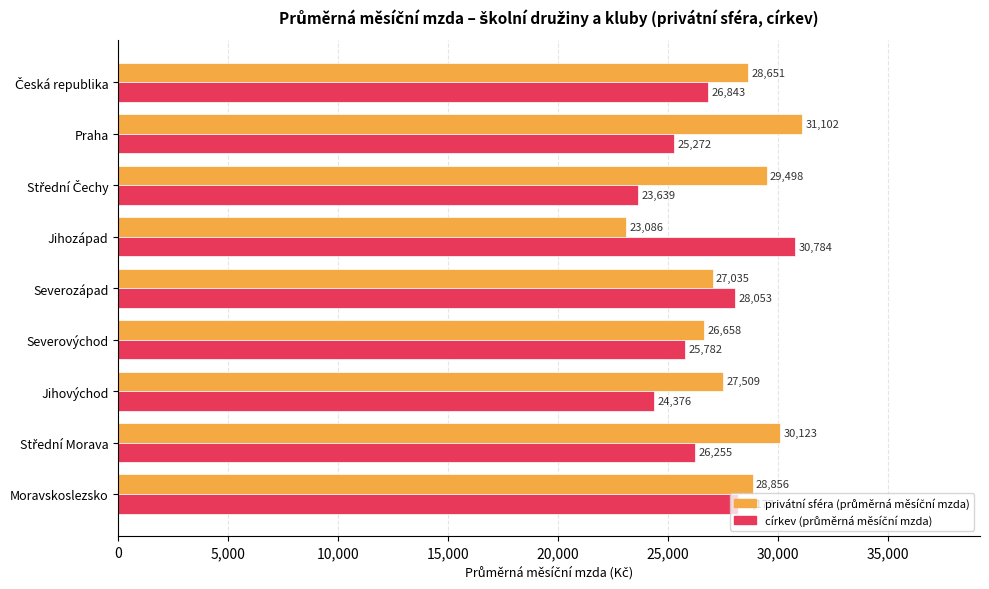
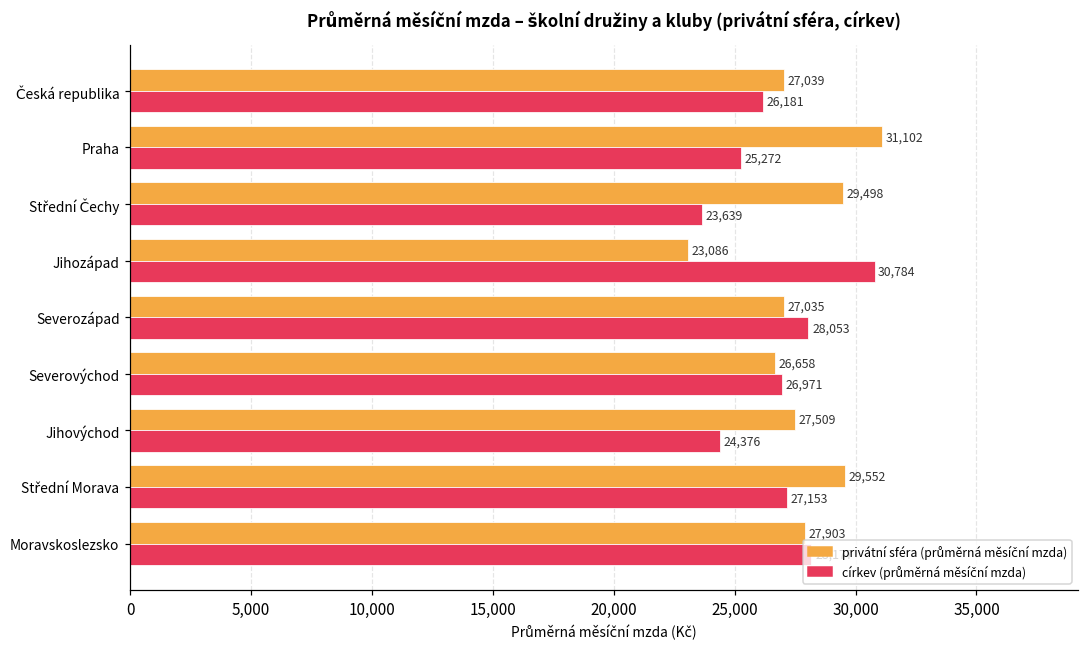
  {
    "privátní sféra (průměrná měsíční mzda)": {
-     "Česká republika": "28,651",
+     "Česká republika": "27,039",
      "Praha": "31,102",
      "Střední Čechy": "29,498",
      "Jihozápad": "23,086",
      "Severozápad": "27,035",
      "Severovýchod": "26,658",
      "Jihovýchod": "27,509",
-     "Střední Morava": "30,123",
-     "Moravskoslezsko": "28,856"
+     "Střední Morava": "29,552",
+     "Moravskoslezsko": "27,903"
    },
    "církev (průměrná měsíční mzda)": {
-     "Česká republika": "26,843",
+     "Česká republika": "26,181",
      "Praha": "25,272",
      "Střední Čechy": "23,639",
      "Jihozápad": "30,784",
      "Severozápad": "28,053",
-     "Severovýchod": "25,782",
+     "Severovýchod": "26,971",
      "Jihovýchod": "24,376",
-     "Střední Morava": "26,255"
+     "Střední Morava": "27,153"
    }
  }
